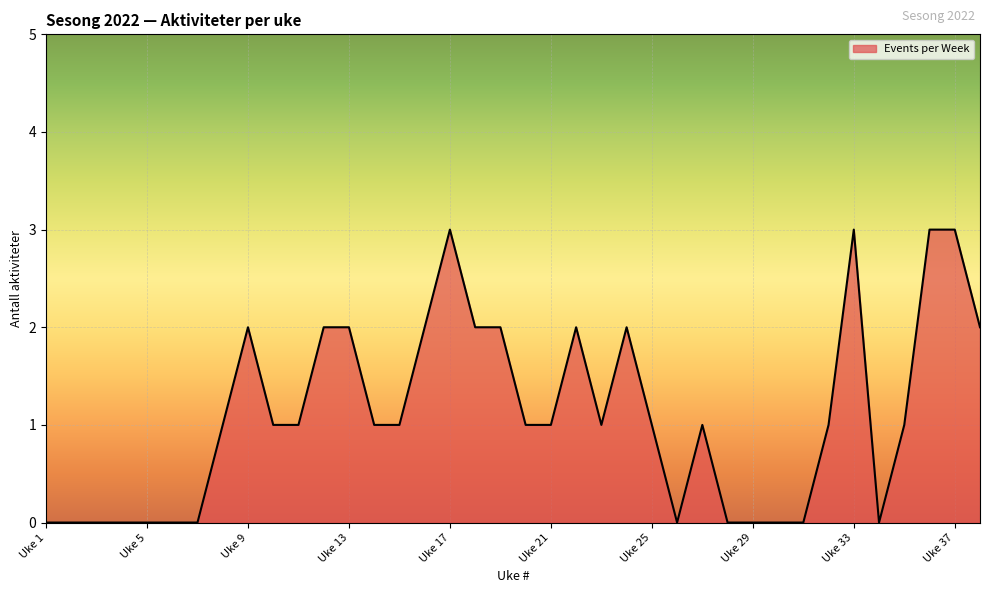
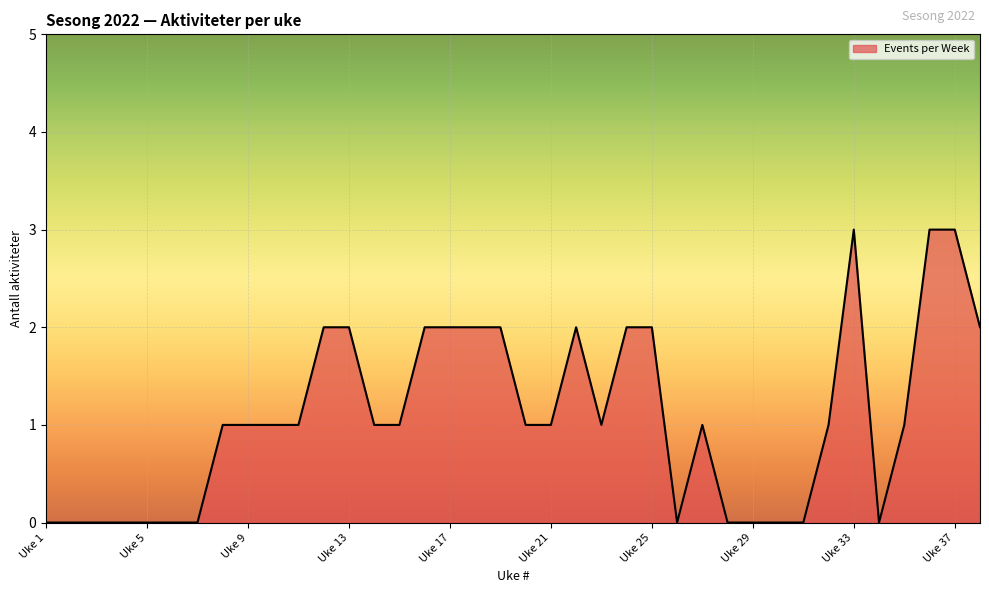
  {
    "Uke 1": 0,
    "Uke 5": 0,
-   "Uke 9": 2,
+   "Uke 9": 1,
    "Uke 13": 2,
-   "Uke 17": 3,
+   "Uke 17": 2,
    "Uke 21": 1,
-   "Uke 25": 1,
+   "Uke 25": 2,
    "Uke 29": 0,
    "Uke 33": 3,
    "Uke 37": 3
  }
